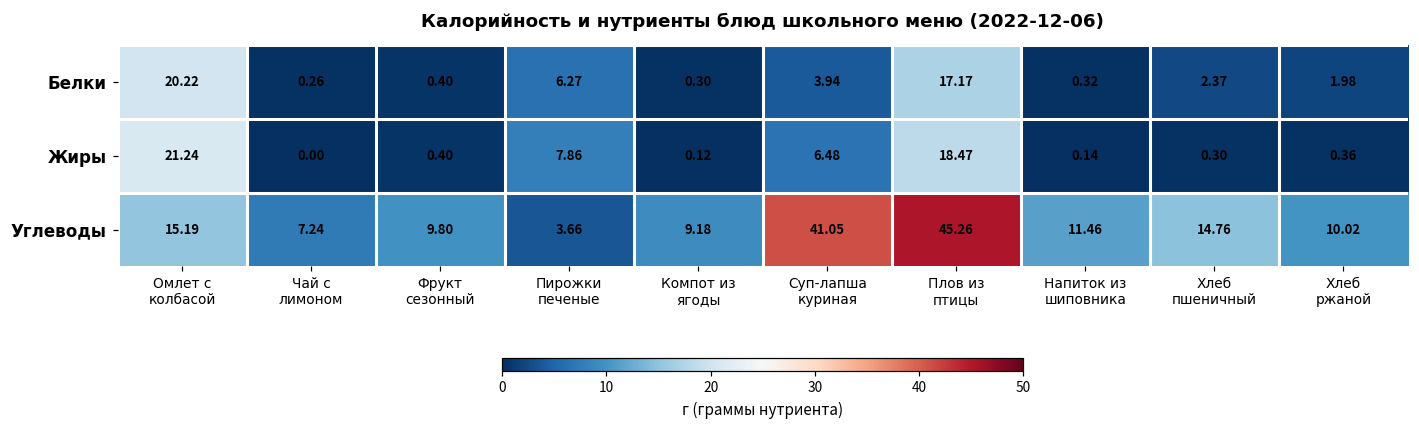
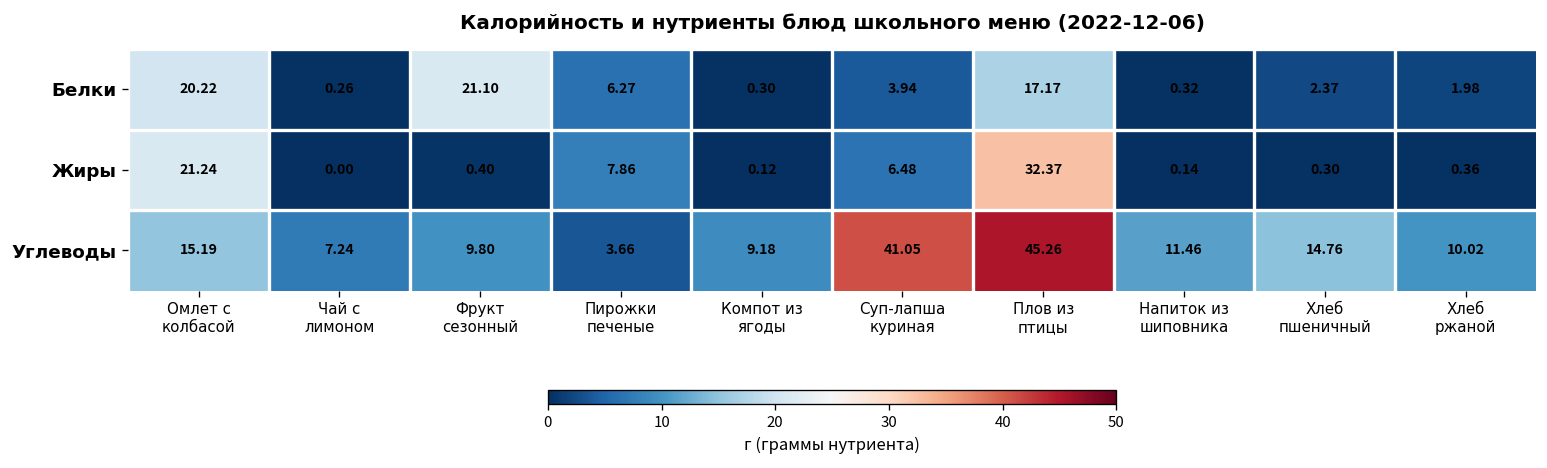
  {
    "Белки": {
      "Омлет с колбасой": 20.22,
      "Чай с лимоном": 0.26,
-     "Фрукт сезонный": 0.40,
+     "Фрукт сезонный": 21.10,
      "Пирожки печеные": 6.27,
      "Компот из ягоды": 0.30,
      "Суп-лапша куриная": 3.94,
      "Плов из птицы": 17.17,
      "Напиток из шиповника": 0.32,
      "Хлеб пшеничный": 2.37,
      "Хлеб ржаной": 1.98
    },
    "Жиры": {
      "Омлет с колбасой": 21.24,
      "Чай с лимоном": 0.00,
      "Фрукт сезонный": 0.40,
      "Пирожки печеные": 7.86,
      "Компот из ягоды": 0.12,
      "Суп-лапша куриная": 6.48,
-     "Плов из птицы": 18.47,
+     "Плов из птицы": 32.37,
      "Напиток из шиповника": 0.14,
      "Хлеб пшеничный": 0.30,
      "Хлеб ржаной": 0.36
    },
    "Углеводы": {
      "Омлет с колбасой": 15.19,
      "Чай с лимоном": 7.24,
      "Фрукт сезонный": 9.80,
      "Пирожки печеные": 3.66,
      "Компот из ягоды": 9.18,
      "Суп-лапша куриная": 41.05,
      "Плов из птицы": 45.26,
      "Напиток из шиповника": 11.46,
      "Хлеб пшеничный": 14.76,
      "Хлеб ржаной": 10.02
    }
  }
